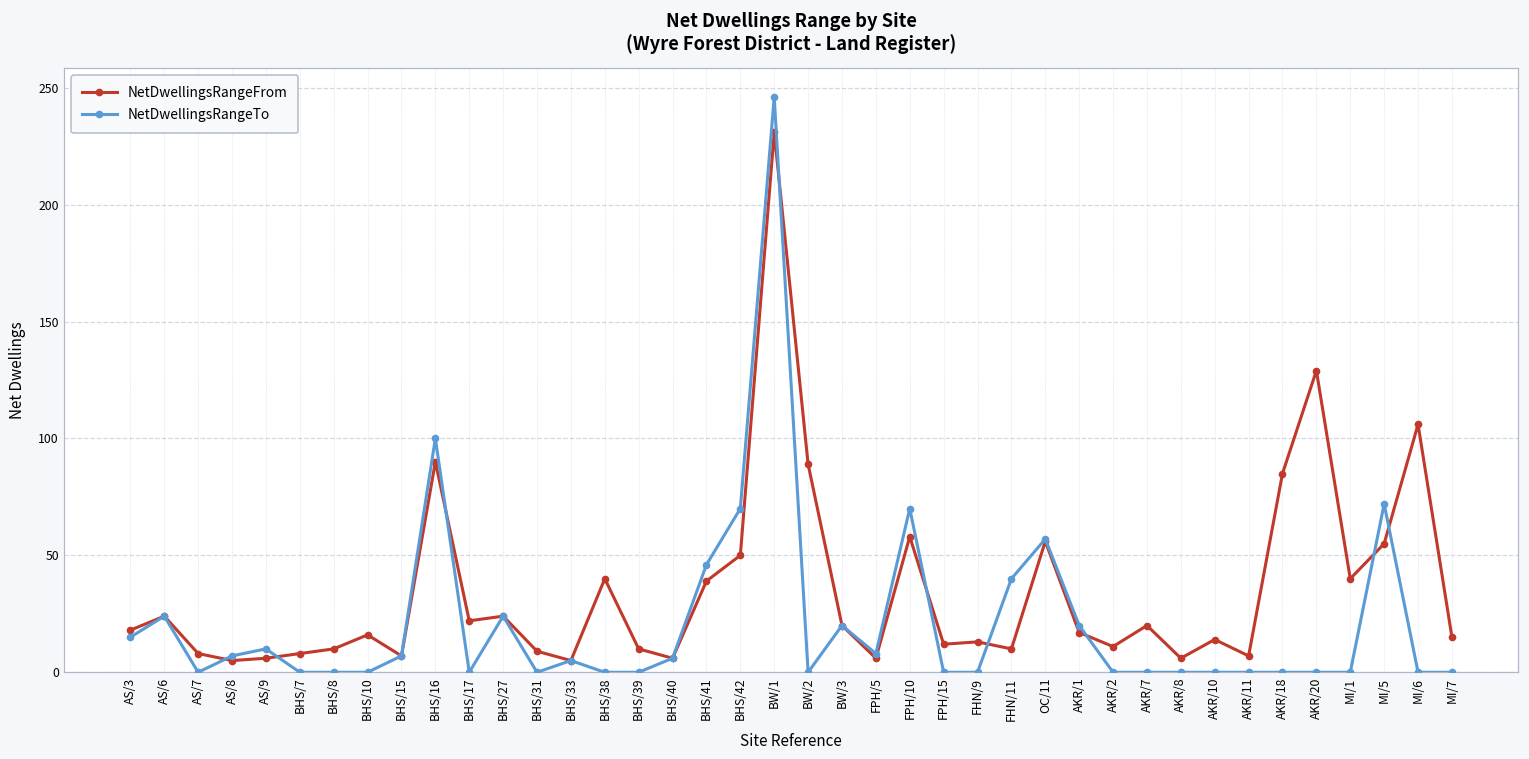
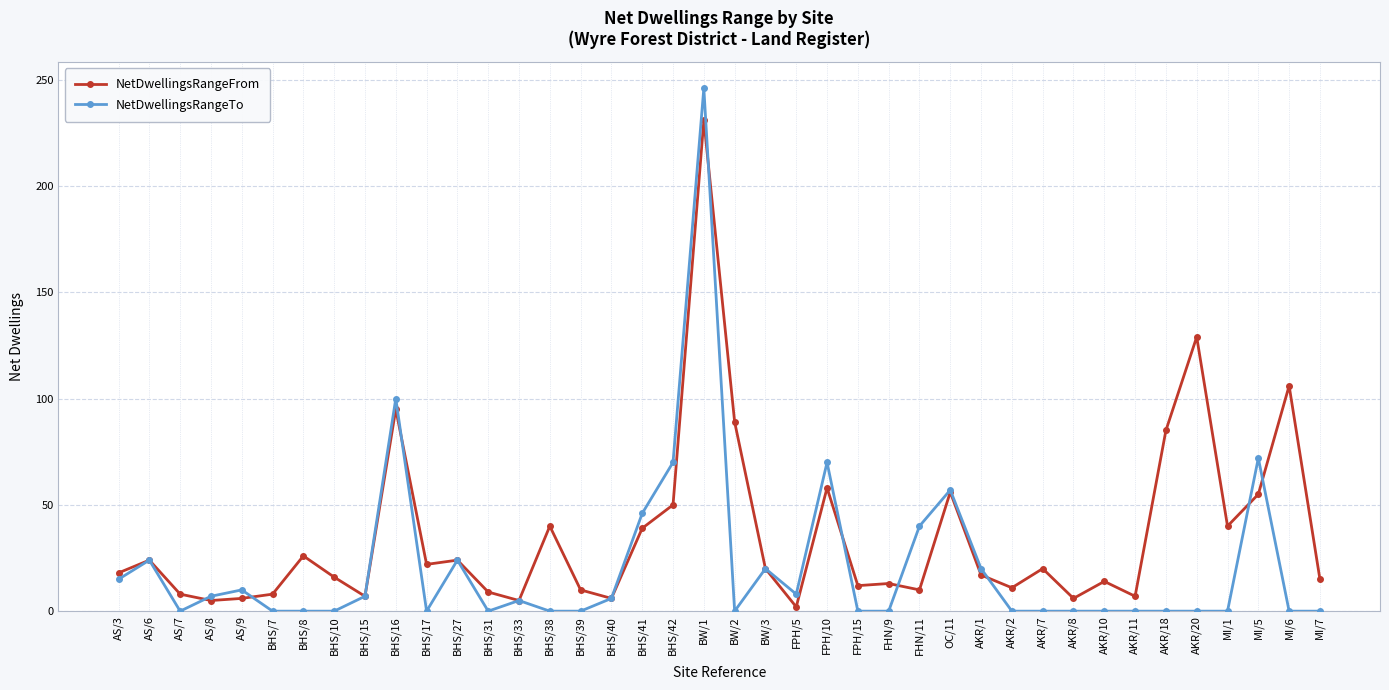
  {
    "NetDwellingsRangeFrom": {
      "AS/3": 18,
      "AS/7": 8,
      "AS/8": 5,
      "AS/9": 6,
      "BHS/7": 8,
-     "BHS/8": 10,
+     "BHS/8": 26,
      "BHS/10": 16,
-     "BHS/16": 90,
+     "BHS/16": 95,
      "BHS/17": 22,
      "BHS/31": 9,
      "BHS/38": 40,
      "BHS/39": 10,
      "BHS/41": 39,
      "BHS/42": 50,
      "BW/1": 231,
      "BW/2": 89,
-     "FPH/5": 6,
+     "FPH/5": 2,
      "FPH/10": 58,
      "FPH/15": 12,
      "FHN/9": 13,
      "FHN/11": 10,
      "AKR/1": 17,
      "AKR/2": 11,
      "AKR/7": 20,
      "AKR/8": 6,
      "AKR/10": 14,
      "AKR/11": 7,
      "AKR/18": 85,
      "AKR/20": 129,
      "MI/1": 40,
      "MI/5": 55,
      "MI/6": 106,
      "MI/7": 15
    },
    "NetDwellingsRangeTo": {
      "AS/3": 15,
      "AS/7": 0,
      "AS/8": 7,
      "AS/9": 10,
      "BHS/7": 0,
      "BHS/8": 0,
      "BHS/10": 0,
      "BHS/16": 100,
      "BHS/17": 0,
      "BHS/31": 0,
      "BHS/38": 0,
      "BHS/39": 0,
      "BHS/41": 46,
      "BHS/42": 70,
      "BW/1": 246,
      "BW/2": 0,
      "FPH/5": 8,
      "FPH/10": 70,
      "FPH/15": 0,
      "FHN/9": 0,
      "FHN/11": 40,
      "AKR/1": 20,
      "AKR/2": 0,
      "AKR/7": 0,
      "AKR/8": 0,
      "AKR/10": 0,
      "AKR/11": 0,
      "AKR/18": 0,
      "AKR/20": 0,
      "MI/1": 0,
      "MI/5": 72,
      "MI/6": 0,
      "MI/7": 0
    }
  }
